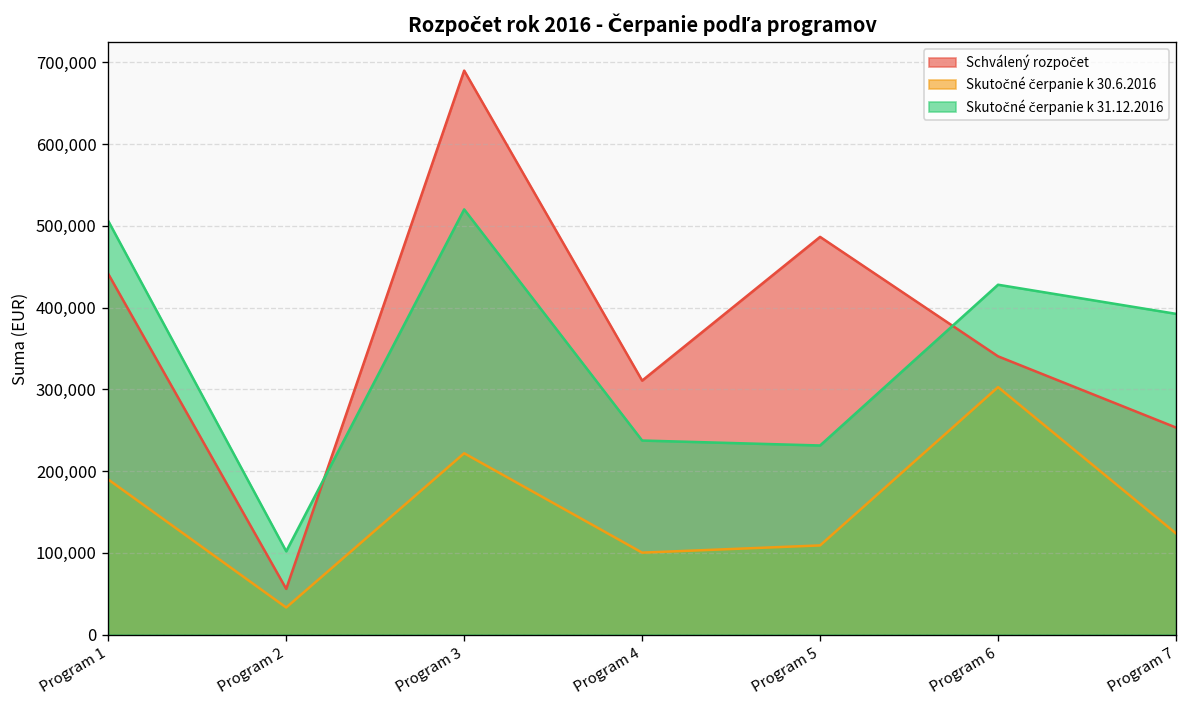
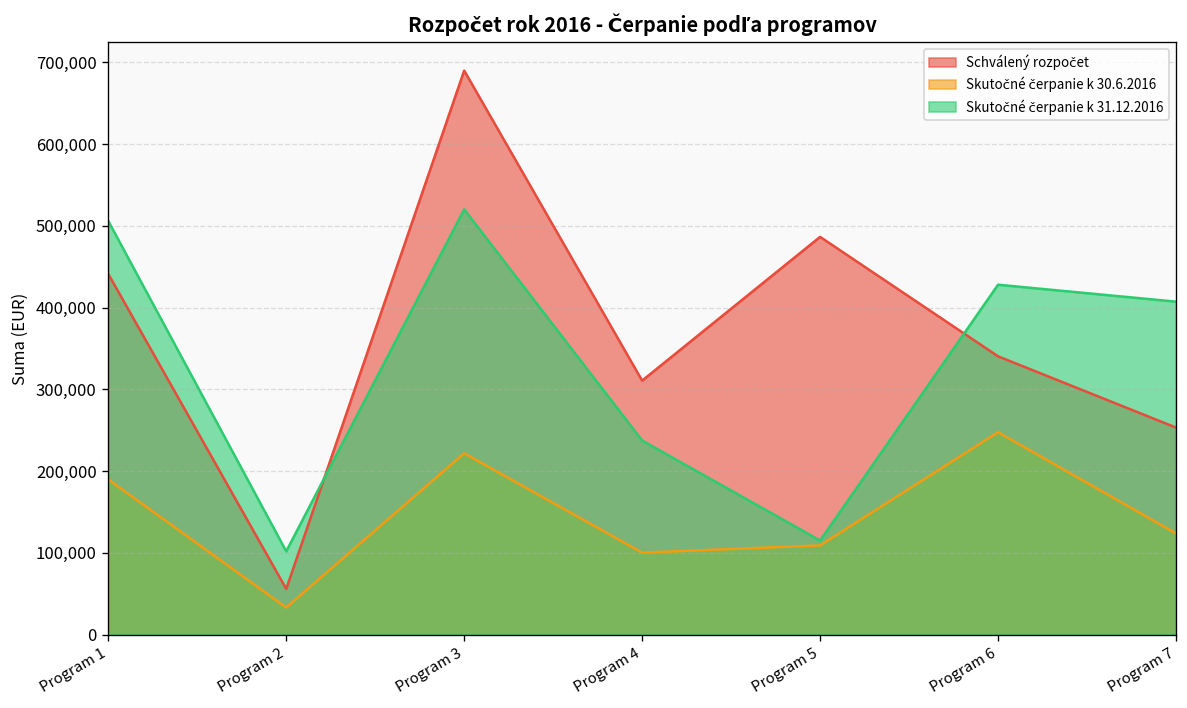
  {
    "Schválený rozpočet": {
      "Program 1": "440,000",
      "Program 2": "60,000",
      "Program 3": "690,000",
      "Program 4": "310,000",
      "Program 5": "490,000",
      "Program 6": "340,000",
      "Program 7": "250,000"
    },
    "Skutočné čerpanie k 30.6.2016": {
      "Program 1": "190,000",
      "Program 2": "30,000",
      "Program 3": "220,000",
      "Program 4": "100,000",
      "Program 5": "110,000",
-     "Program 6": "300,000",
+     "Program 6": "250,000",
      "Program 7": "120,000"
    },
    "Skutočné čerpanie k 31.12.2016": {
      "Program 1": "510,000",
      "Program 2": "100,000",
      "Program 3": "520,000",
      "Program 4": "240,000",
-     "Program 5": "230,000",
+     "Program 5": "120,000",
      "Program 6": "430,000",
-     "Program 7": "390,000"
+     "Program 7": "410,000"
    }
  }
